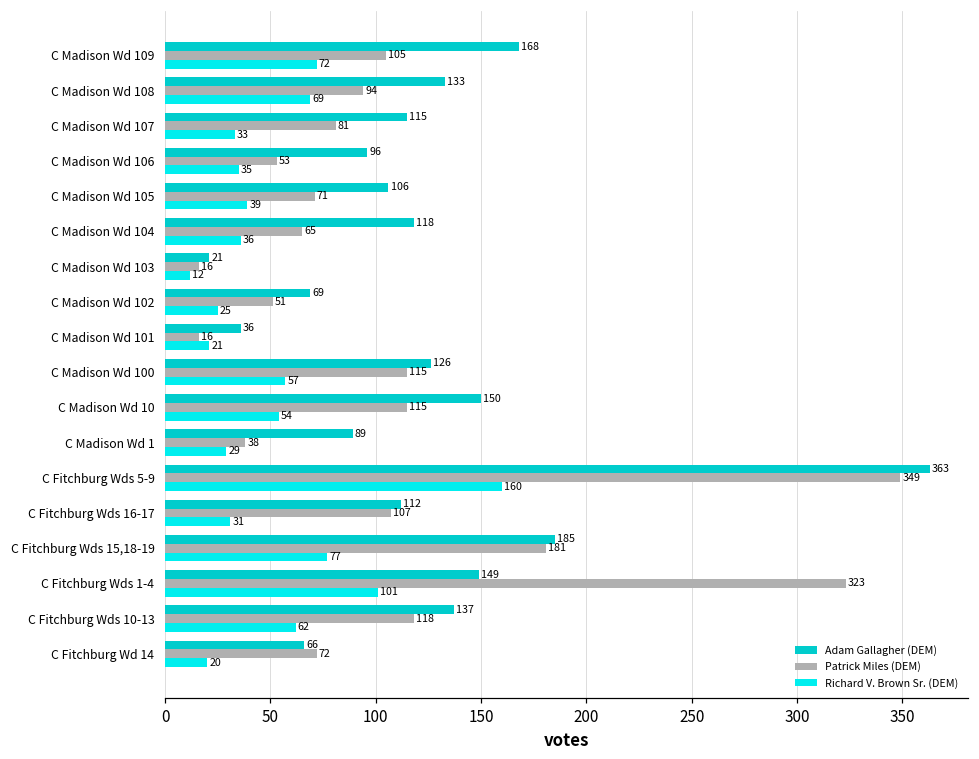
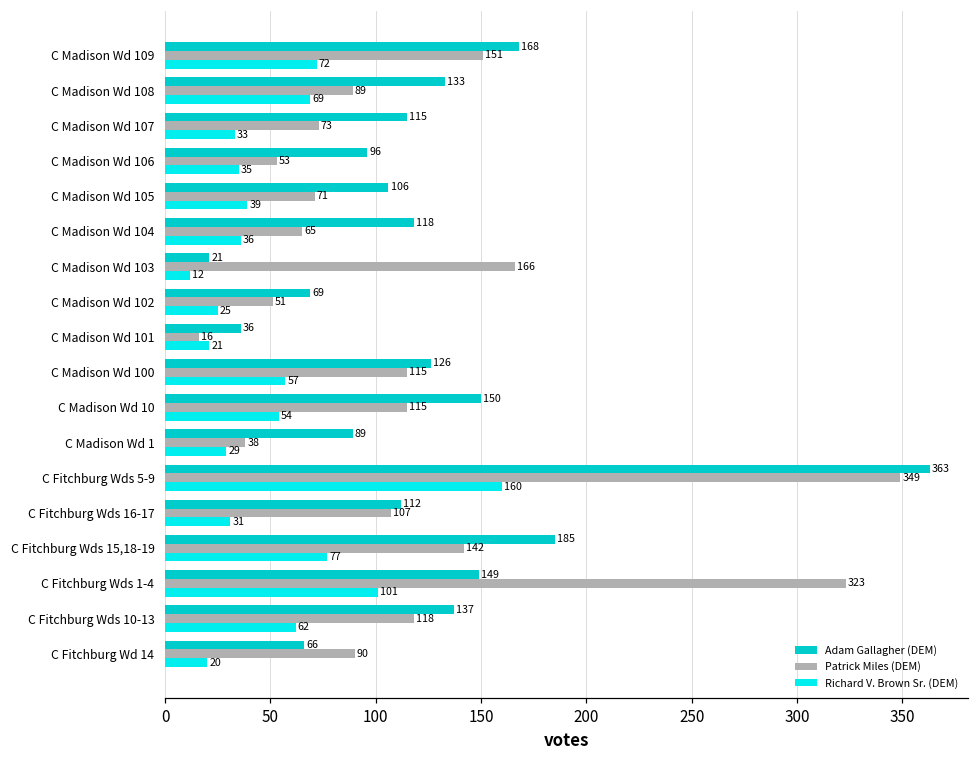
  {
    "Patrick Miles (DEM)": {
-     "C Madison Wd 109": 105,
-     "C Madison Wd 108": 94,
-     "C Madison Wd 107": 81,
+     "C Madison Wd 109": 151,
+     "C Madison Wd 108": 89,
+     "C Madison Wd 107": 73,
      "C Madison Wd 106": 53,
      "C Madison Wd 105": 71,
      "C Madison Wd 104": 65,
-     "C Madison Wd 103": 16,
+     "C Madison Wd 103": 166,
      "C Madison Wd 102": 51,
      "C Madison Wd 101": 16,
      "C Madison Wd 100": 115,
      "C Madison Wd 10": 115,
      "C Madison Wd 1": 38,
      "C Fitchburg Wds 5-9": 349,
      "C Fitchburg Wds 16-17": 107,
-     "C Fitchburg Wds 15,18-19": 181,
+     "C Fitchburg Wds 15,18-19": 142,
      "C Fitchburg Wds 1-4": 323,
      "C Fitchburg Wds 10-13": 118,
-     "C Fitchburg Wd 14": 72
+     "C Fitchburg Wd 14": 90
    }
  }
